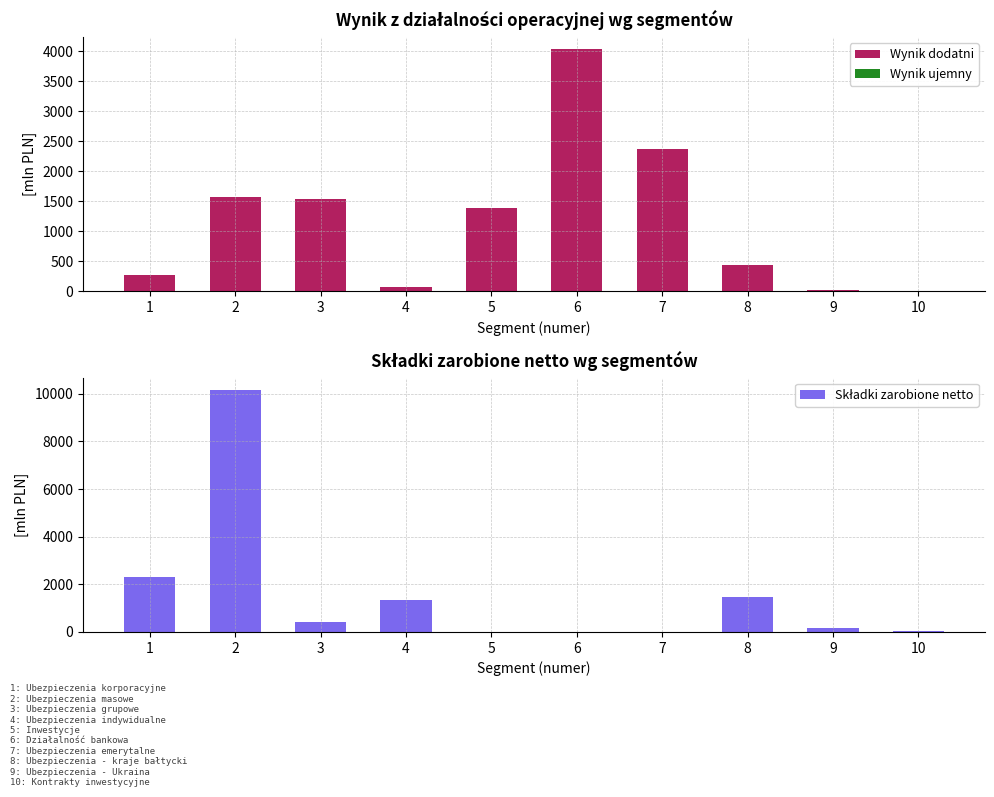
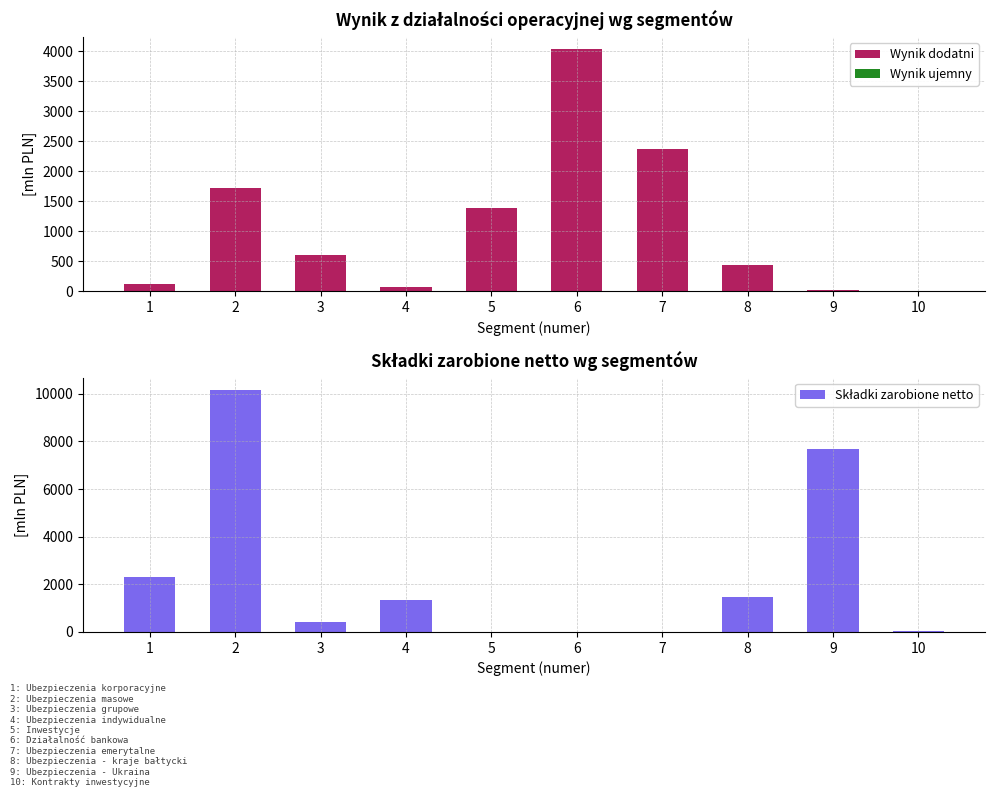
  {
    "Wynik z działalności operacyjnej wg segmentów": {
      "Wynik dodatni": {
-       "1": 300,
-       "2": 1600,
-       "3": 1500,
+       "1": 100,
+       "2": 1700,
+       "3": 600,
        "4": 100,
        "5": 1400,
        "6": 4000,
        "7": 2400,
        "8": 400
      },
      "Wynik ujemny": {
        "1": 0,
        "2": 0,
        "3": 0,
        "4": 0,
        "5": 0,
        "6": 0,
        "7": 0,
        "8": 0,
        "9": 0,
        "10": 0
      }
    },
    "Składki zarobione netto wg segmentów": {
      "1": 2300,
      "2": 10200,
      "3": 400,
      "4": 1300,
      "5": 0,
      "6": 0,
      "7": 0,
      "8": 1500,
-     "9": 200
+     "9": 7700
    }
  }
